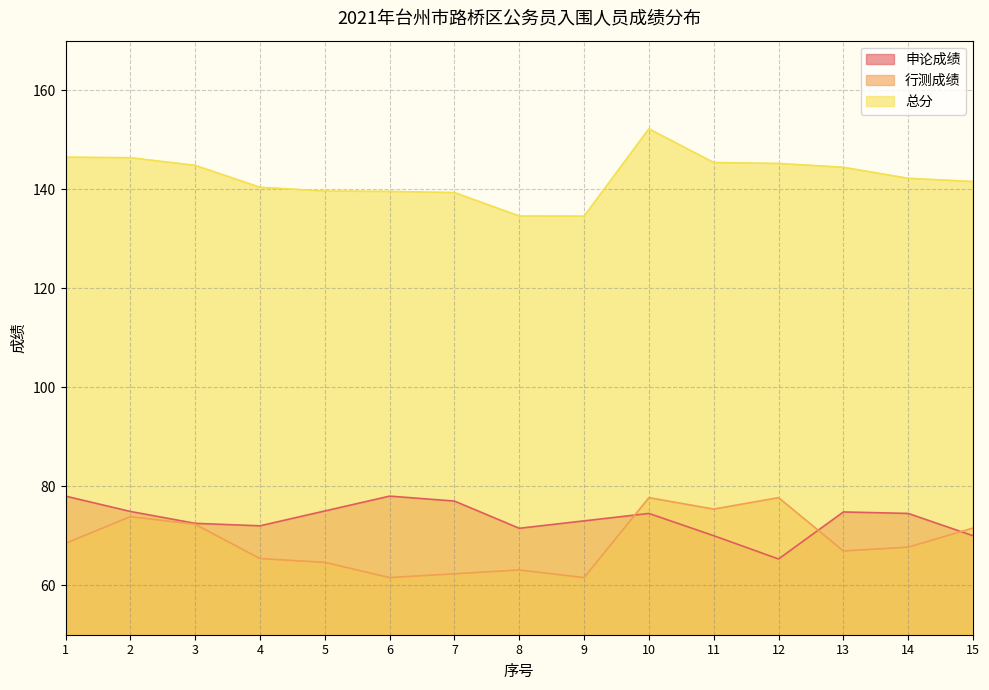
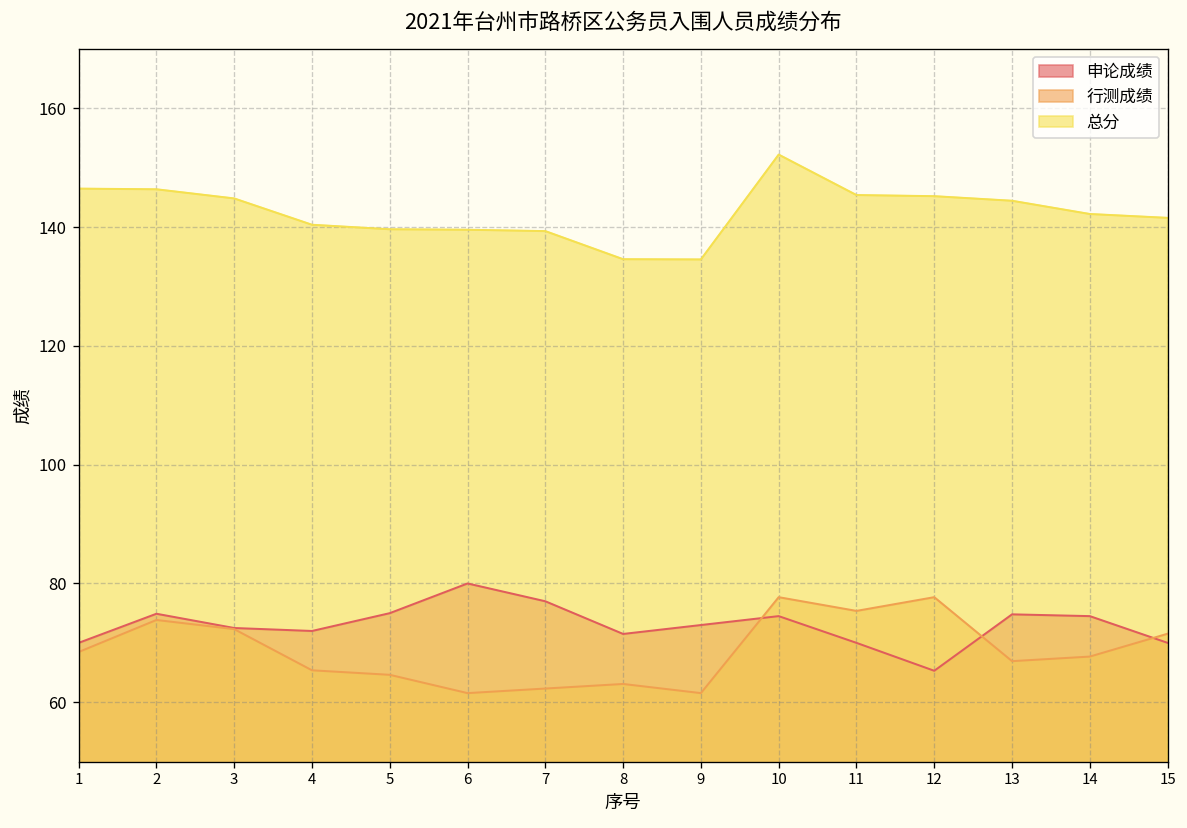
  {
    "申论成绩": {
-     "1": 78,
+     "1": 70,
      "2": 75,
      "4": 72,
      "5": 75,
-     "6": 78,
+     "6": 80,
      "7": 77,
      "8": 72,
      "9": 73,
      "10": 75,
      "11": 70,
      "12": 65,
      "13": 75,
      "14": 75,
      "15": 70
    }
  }
